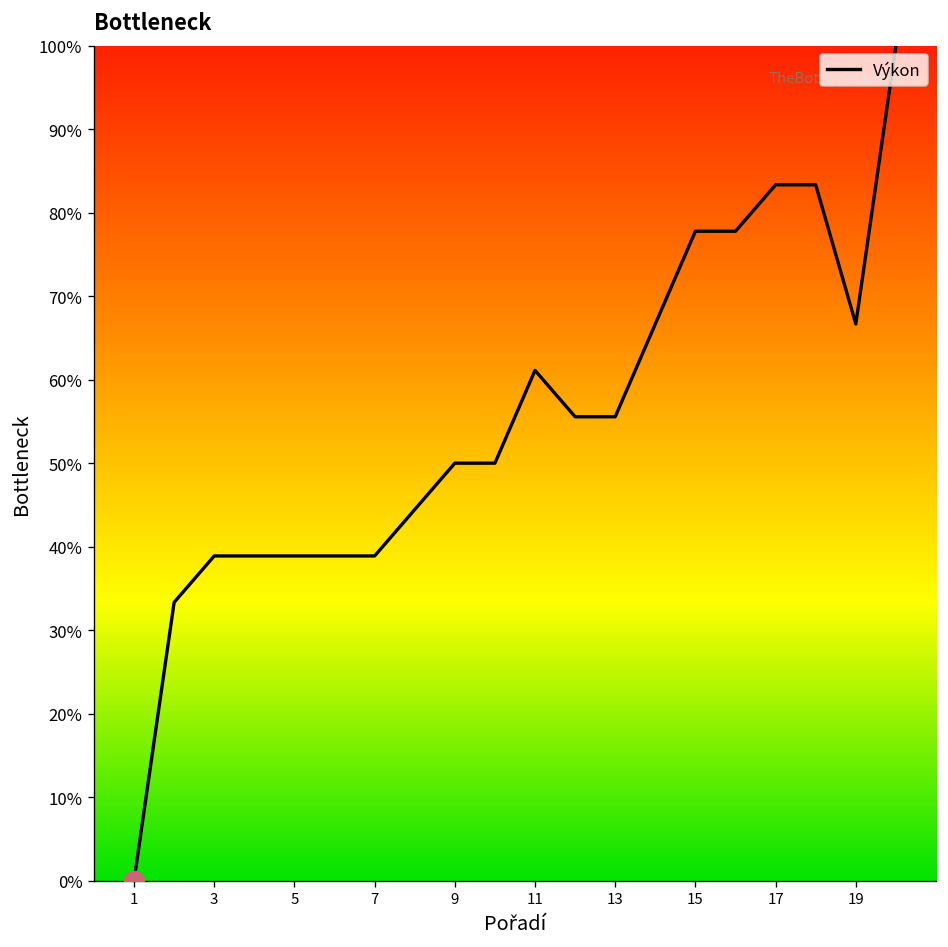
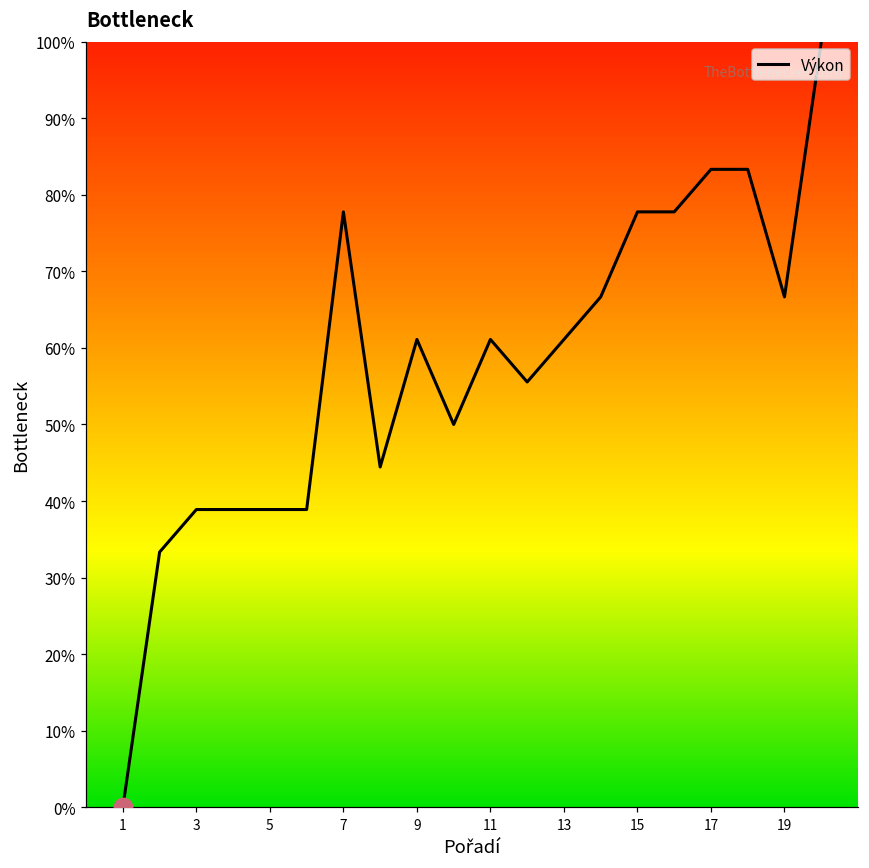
  {
    "Výkon": {
      "3": "39%",
      "5": "39%",
-     "7": "39%",
-     "9": "50%",
+     "7": "78%",
+     "9": "61%",
      "11": "61%",
-     "13": "56%",
+     "13": "61%",
      "15": "78%",
      "17": "83%",
      "19": "67%"
    }
  }
